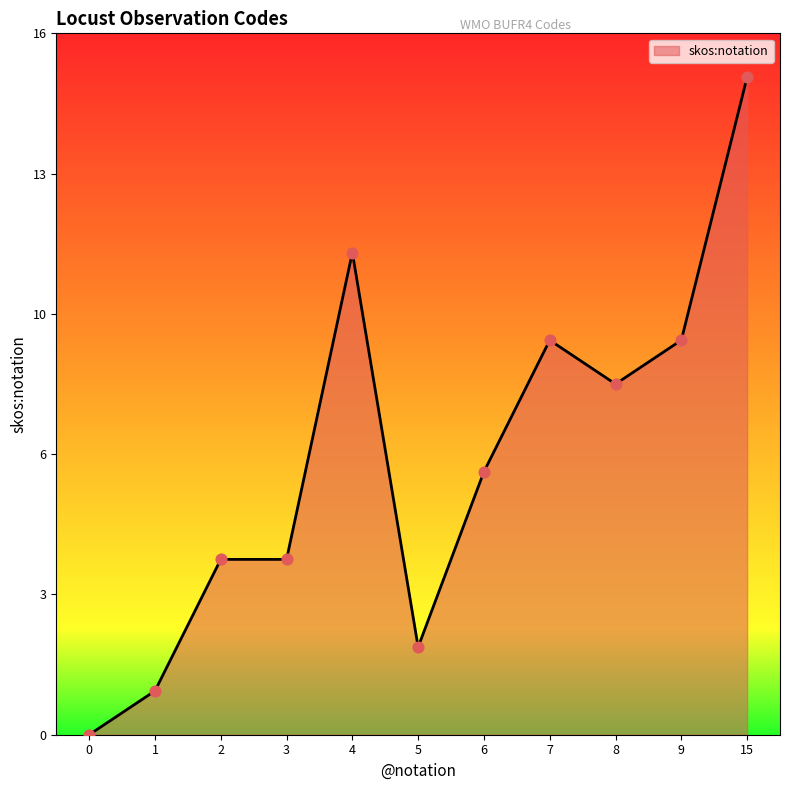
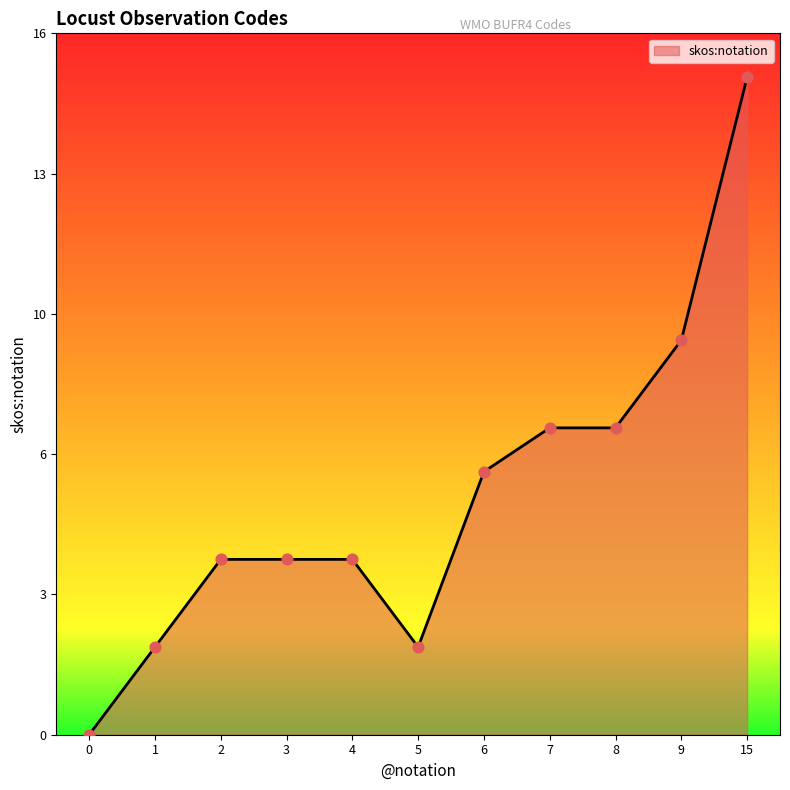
  {
    "0": 0,
-   "1": 1,
+   "1": 2,
    "2": 4,
    "3": 4,
-   "4": 11,
+   "4": 4,
    "5": 2,
    "6": 6,
-   "7": 9,
-   "8": 8,
+   "7": 7,
+   "8": 7,
    "9": 9,
    "15": 15
  }
